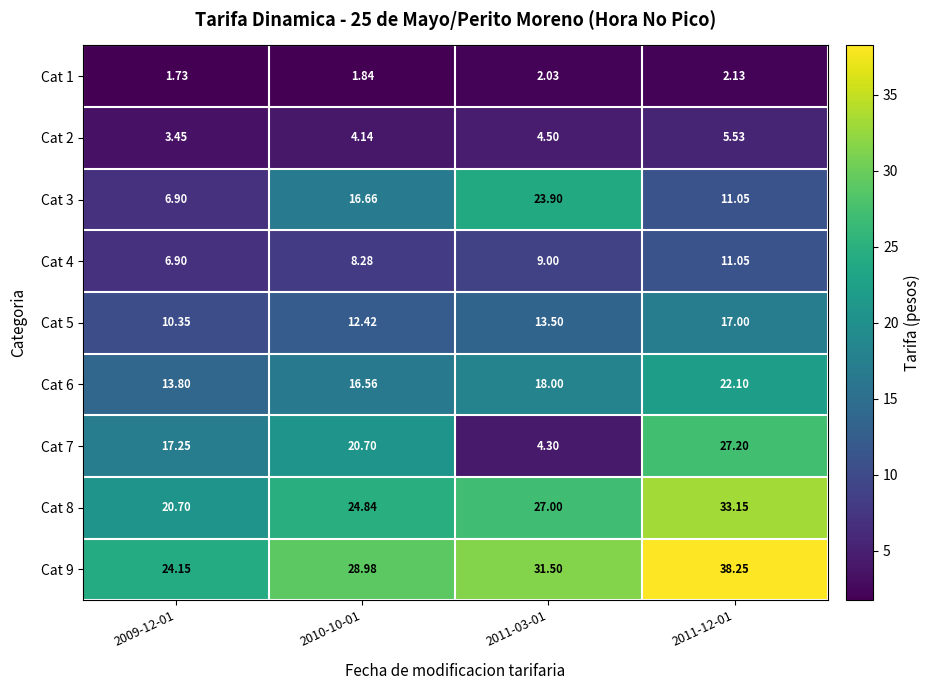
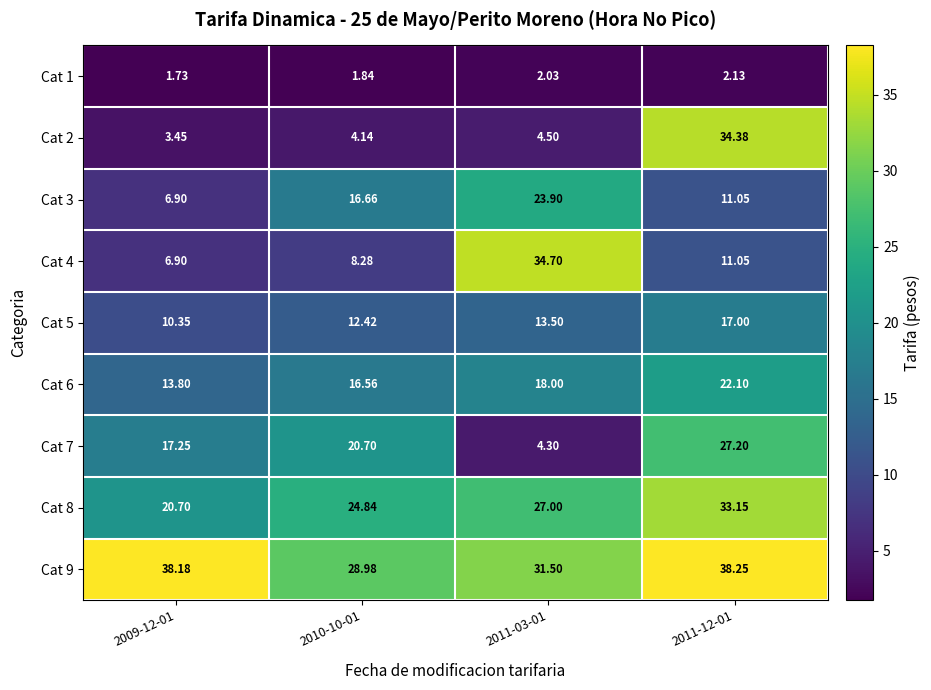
  {
    "Cat 1": {
      "2009-12-01": 1.73,
      "2010-10-01": 1.84,
      "2011-03-01": 2.03,
      "2011-12-01": 2.13
    },
    "Cat 2": {
      "2009-12-01": 3.45,
      "2010-10-01": 4.14,
      "2011-03-01": 4.50,
-     "2011-12-01": 5.53
+     "2011-12-01": 34.38
    },
    "Cat 3": {
      "2009-12-01": 6.90,
      "2010-10-01": 16.66,
      "2011-03-01": 23.90,
      "2011-12-01": 11.05
    },
    "Cat 4": {
      "2009-12-01": 6.90,
      "2010-10-01": 8.28,
-     "2011-03-01": 9.00,
+     "2011-03-01": 34.70,
      "2011-12-01": 11.05
    },
    "Cat 5": {
      "2009-12-01": 10.35,
      "2010-10-01": 12.42,
      "2011-03-01": 13.50,
      "2011-12-01": 17.00
    },
    "Cat 6": {
      "2009-12-01": 13.80,
      "2010-10-01": 16.56,
      "2011-03-01": 18.00,
      "2011-12-01": 22.10
    },
    "Cat 7": {
      "2009-12-01": 17.25,
      "2010-10-01": 20.70,
      "2011-03-01": 4.30,
      "2011-12-01": 27.20
    },
    "Cat 8": {
      "2009-12-01": 20.70,
      "2010-10-01": 24.84,
      "2011-03-01": 27.00,
      "2011-12-01": 33.15
    },
    "Cat 9": {
-     "2009-12-01": 24.15,
+     "2009-12-01": 38.18,
      "2010-10-01": 28.98,
      "2011-03-01": 31.50,
      "2011-12-01": 38.25
    }
  }
